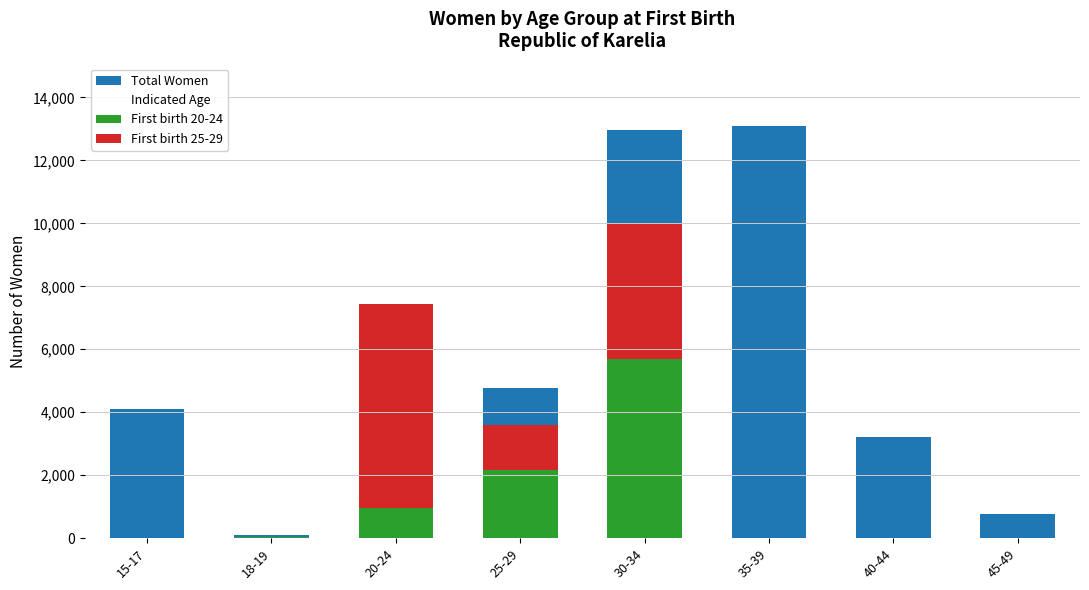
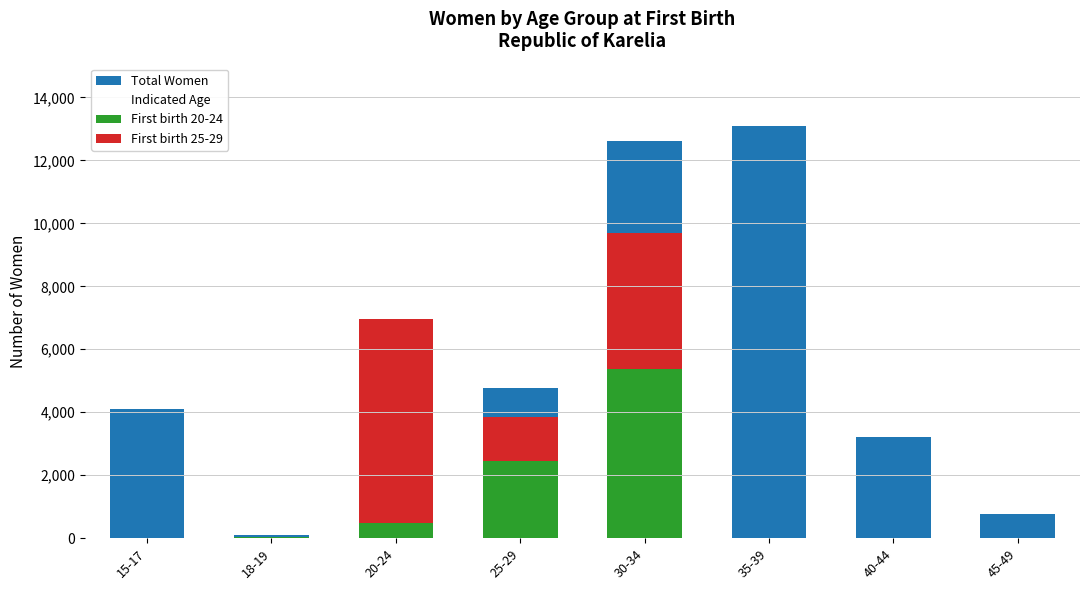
  {
    "Total Women": {
      "15-17": "4,100",
      "18-19": "100",
      "25-29": "4,800",
-     "30-34": "12,900",
+     "30-34": "12,600",
      "35-39": "13,100",
      "45-49": "800"
    },
    "Indicated Age": {
      "18-19": "100",
      "35-39": "13,100",
      "40-44": "3,900"
    },
    "First birth 20-24": {
      "15-17": "0",
-     "20-24": "1,000",
-     "25-29": "2,200",
-     "30-34": "5,700",
+     "20-24": "500",
+     "25-29": "2,400",
+     "30-34": "5,400",
      "35-39": "0",
      "40-44": "0",
      "45-49": "0"
    },
    "First birth 25-29": {
      "15-17": "0",
      "18-19": "0",
      "20-24": "6,500",
      "35-39": "0",
      "40-44": "0",
      "45-49": "0"
    }
  }
